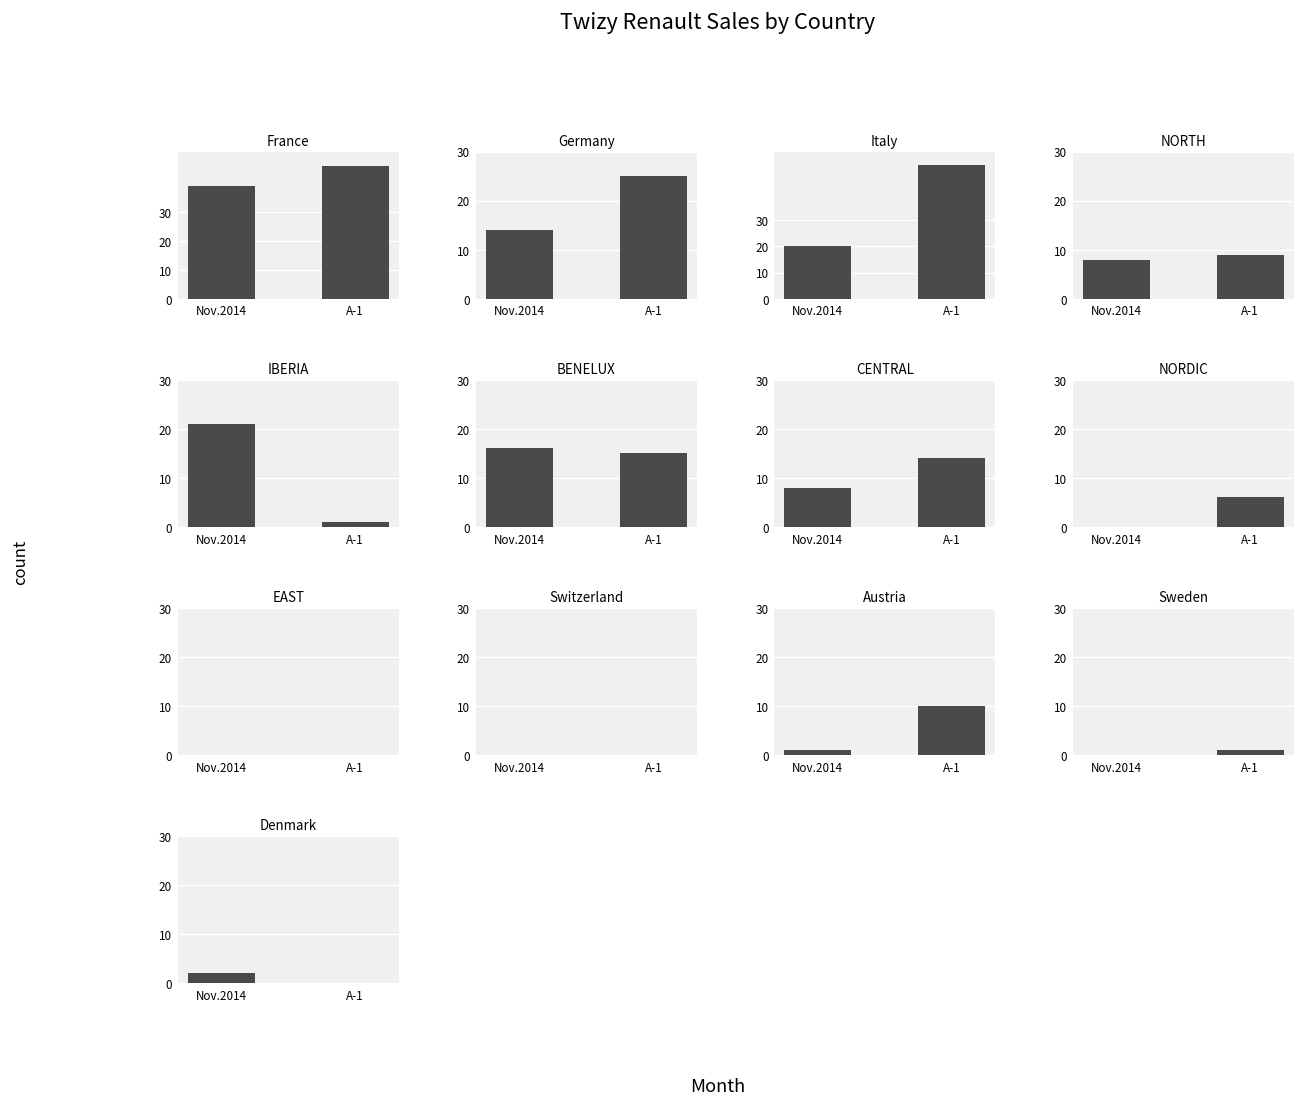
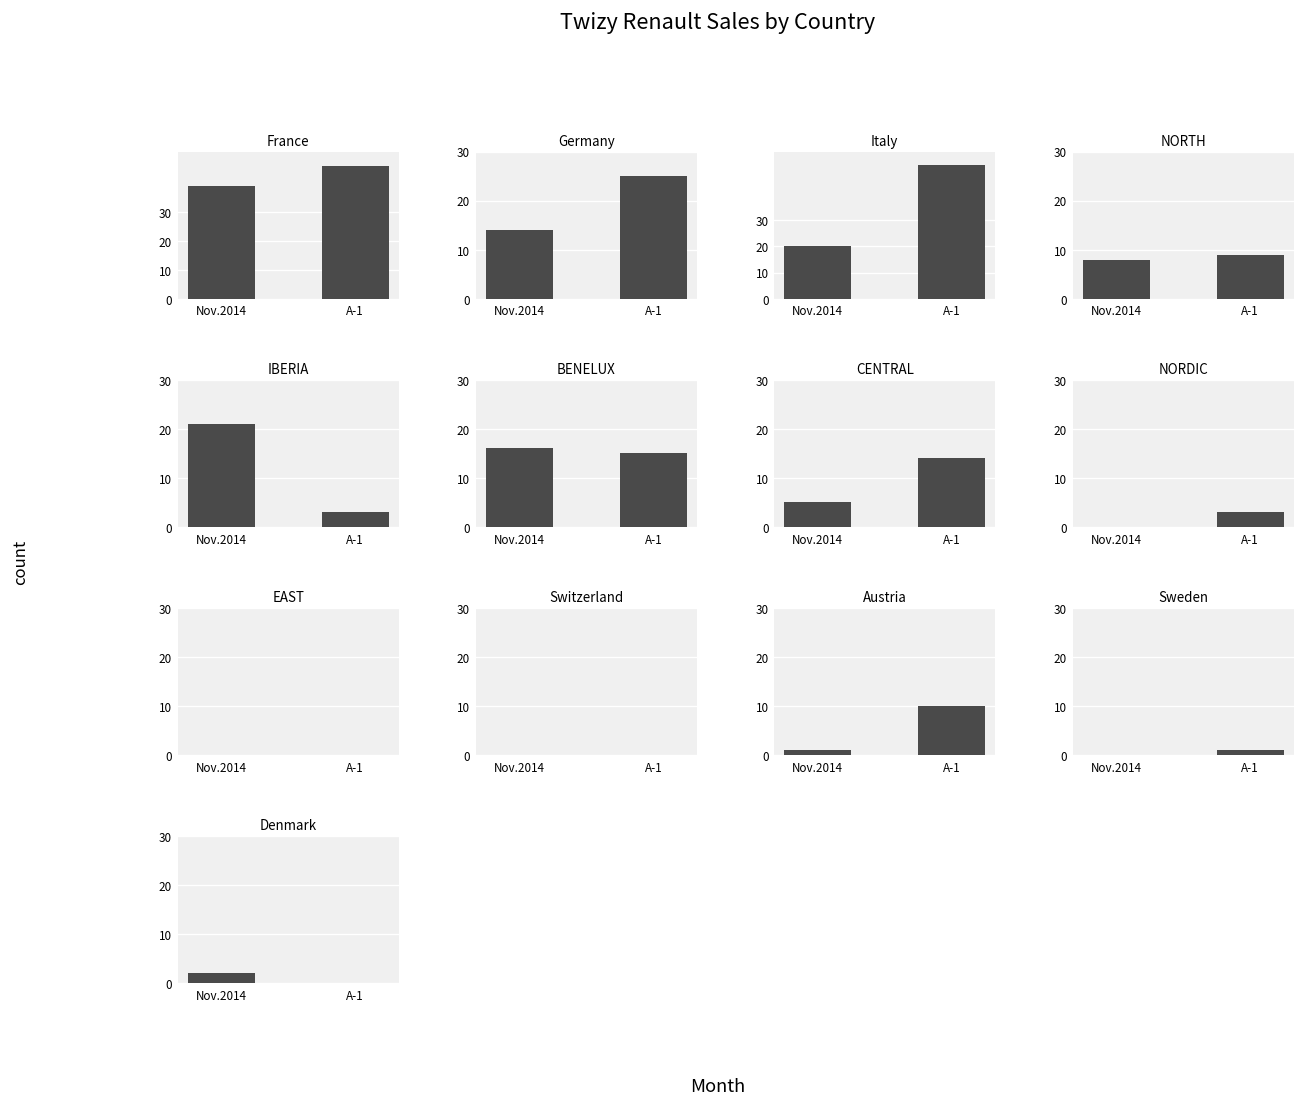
  {
    "France": {
      "Nov.2014": 39,
      "A-1": 46
    },
    "Germany": {
      "Nov.2014": 14,
      "A-1": 25
    },
    "Italy": {
      "Nov.2014": 20,
      "A-1": 51
    },
    "NORTH": {
      "Nov.2014": 8,
      "A-1": 9
    },
    "IBERIA": {
      "Nov.2014": 21,
-     "A-1": 1
+     "A-1": 3
    },
    "BENELUX": {
      "Nov.2014": 16,
      "A-1": 15
    },
    "CENTRAL": {
-     "Nov.2014": 8,
+     "Nov.2014": 5,
      "A-1": 14
    },
    "NORDIC": {
      "Nov.2014": 0,
-     "A-1": 6
+     "A-1": 3
    },
    "EAST": {
      "Nov.2014": 0,
      "A-1": 0
    },
    "Switzerland": {
      "Nov.2014": 0,
      "A-1": 0
    },
    "Austria": {
      "Nov.2014": 1,
      "A-1": 10
    },
    "Sweden": {
      "Nov.2014": 0,
      "A-1": 1
    },
    "Denmark": {
      "Nov.2014": 2,
      "A-1": 0
    }
  }
